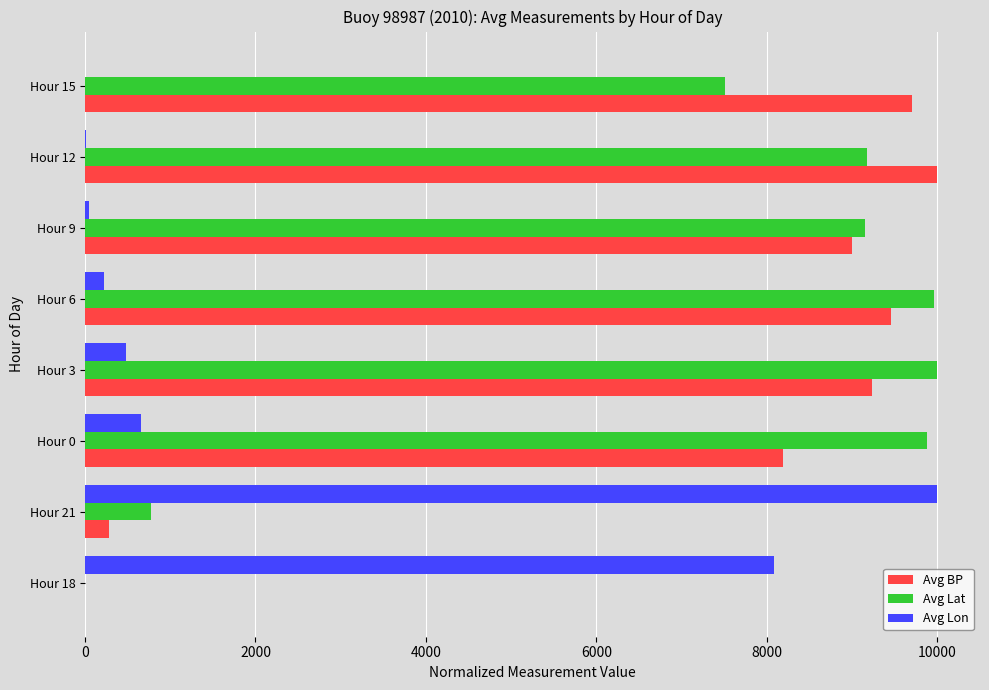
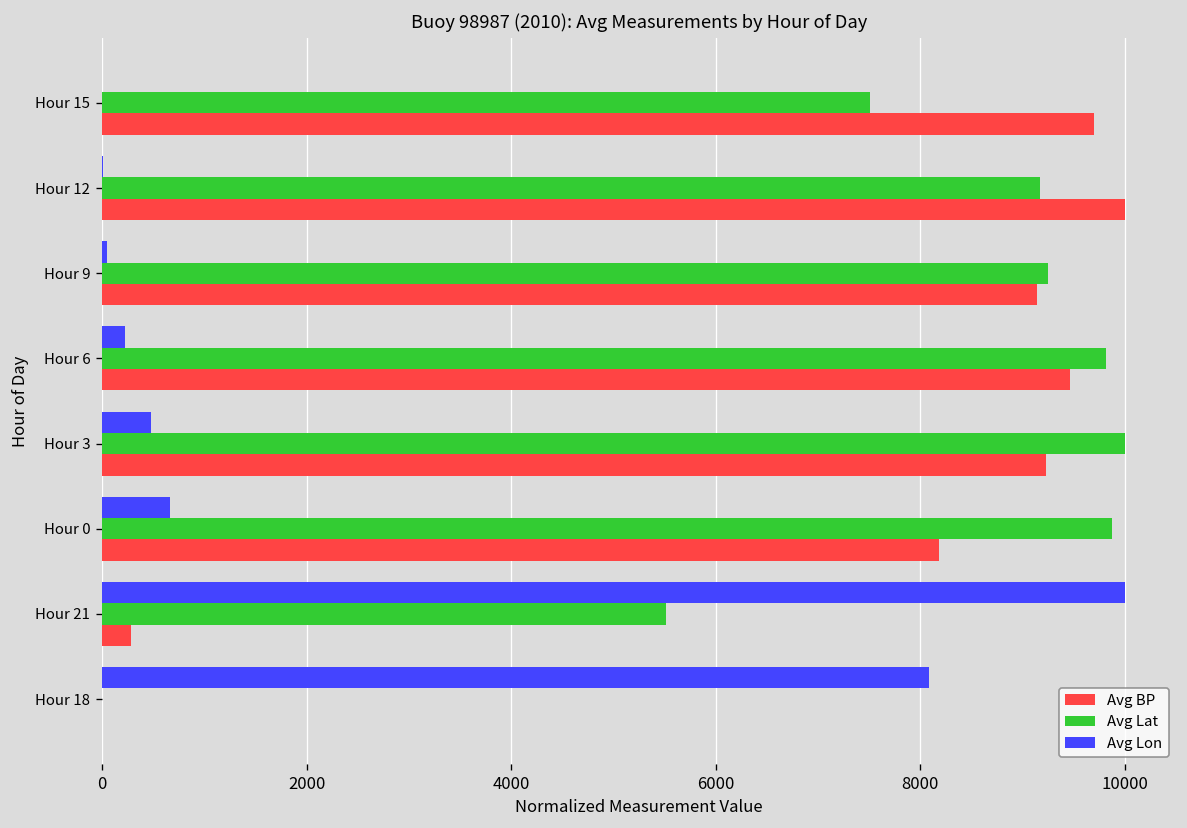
  {
    "Avg BP": {
      "Hour 15": 9700,
      "Hour 12": 10000,
-     "Hour 9": 9000,
+     "Hour 9": 9100,
      "Hour 6": 9500,
      "Hour 3": 9200,
      "Hour 0": 8200,
      "Hour 21": 300,
      "Hour 18": 0
    },
    "Avg Lat": {
      "Hour 15": 7500,
      "Hour 12": 9200,
-     "Hour 9": 9100,
-     "Hour 6": 10000,
+     "Hour 9": 9300,
+     "Hour 6": 9800,
      "Hour 3": 10000,
      "Hour 0": 9900,
-     "Hour 21": 800,
+     "Hour 21": 5500,
      "Hour 18": 0
    },
    "Avg Lon": {
      "Hour 15": 0,
      "Hour 9": 100,
      "Hour 6": 200,
      "Hour 3": 500,
      "Hour 0": 700,
      "Hour 21": 10000,
      "Hour 18": 8100
    }
  }
